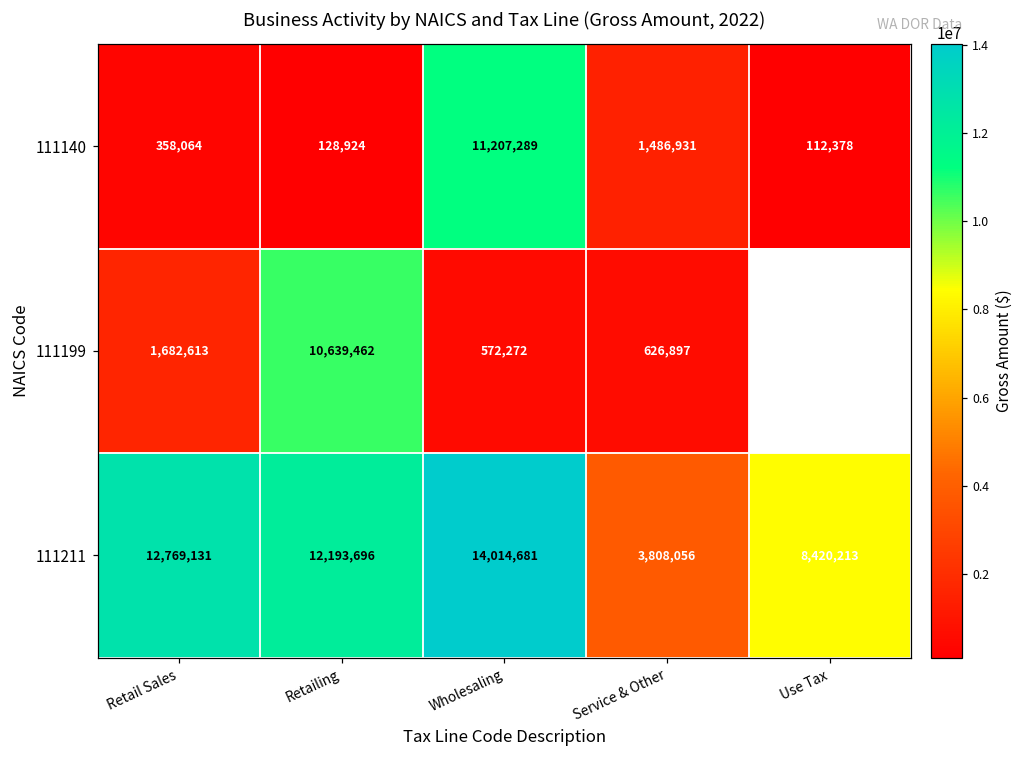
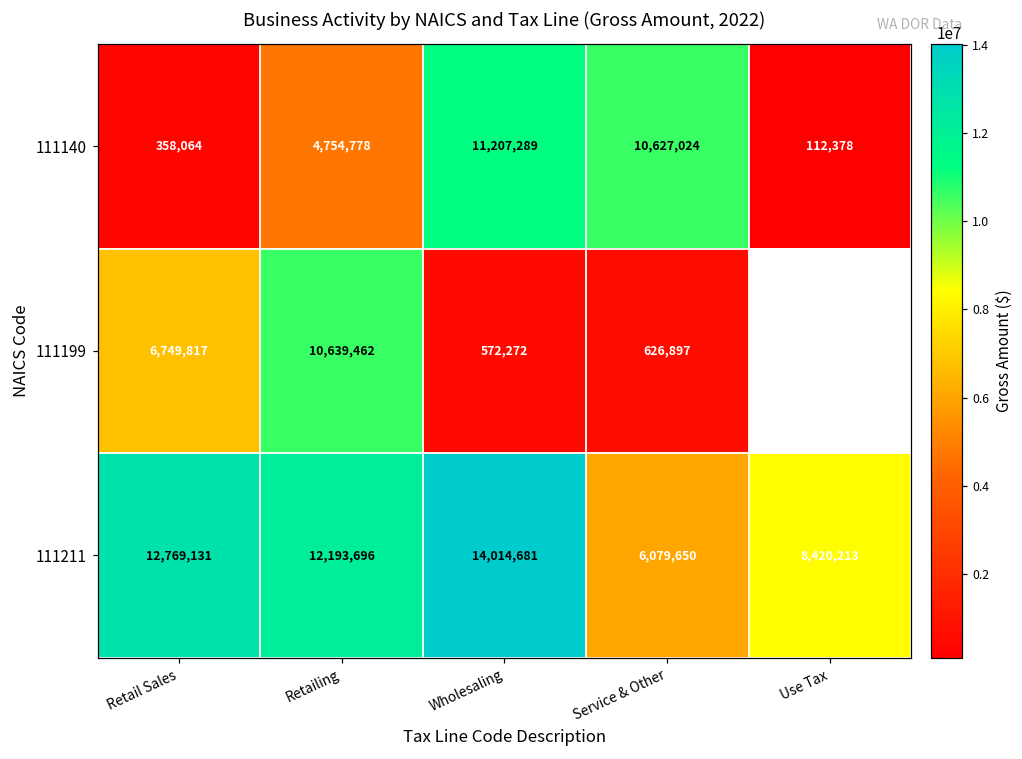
  {
    "111140": {
      "Retail Sales": "358,064",
-     "Retailing": "128,924",
+     "Retailing": "4,754,778",
      "Wholesaling": "11,207,289",
-     "Service & Other": "1,486,931",
+     "Service & Other": "10,627,024",
      "Use Tax": "112,378"
    },
    "111199": {
-     "Retail Sales": "1,682,613",
+     "Retail Sales": "6,749,817",
      "Retailing": "10,639,462",
      "Wholesaling": "572,272",
      "Service & Other": "626,897"
    },
    "111211": {
      "Retail Sales": "12,769,131",
      "Retailing": "12,193,696",
      "Wholesaling": "14,014,681",
-     "Service & Other": "3,808,056",
+     "Service & Other": "6,079,650",
      "Use Tax": "8,420,213"
    }
  }
